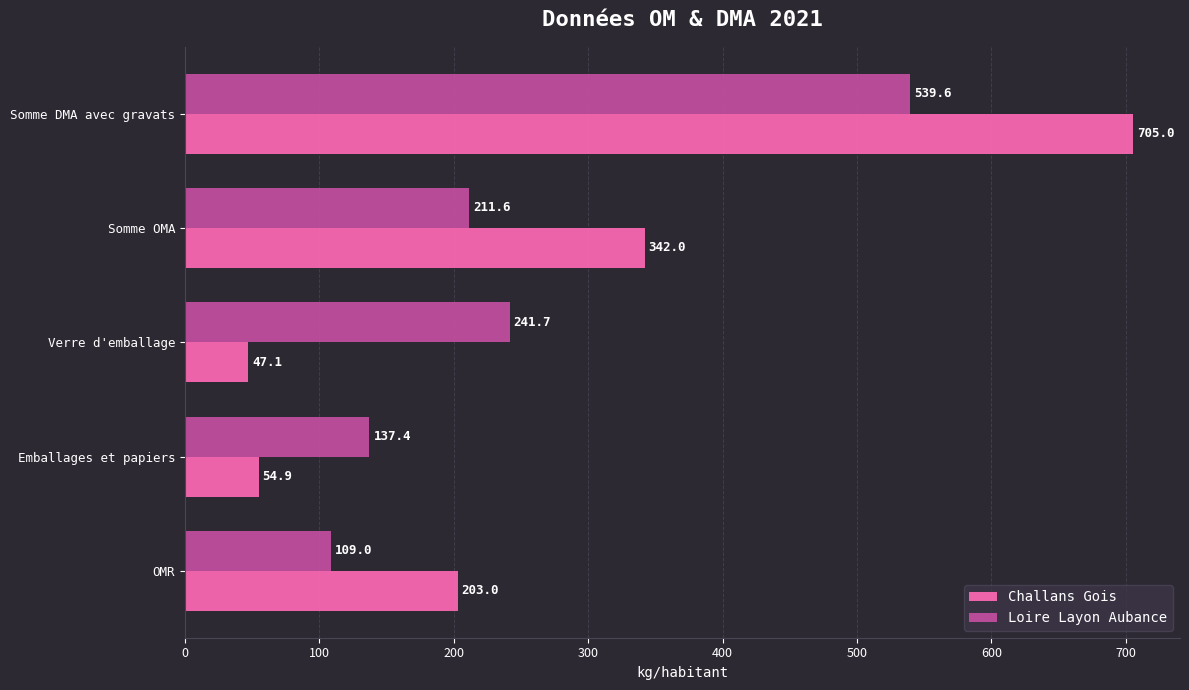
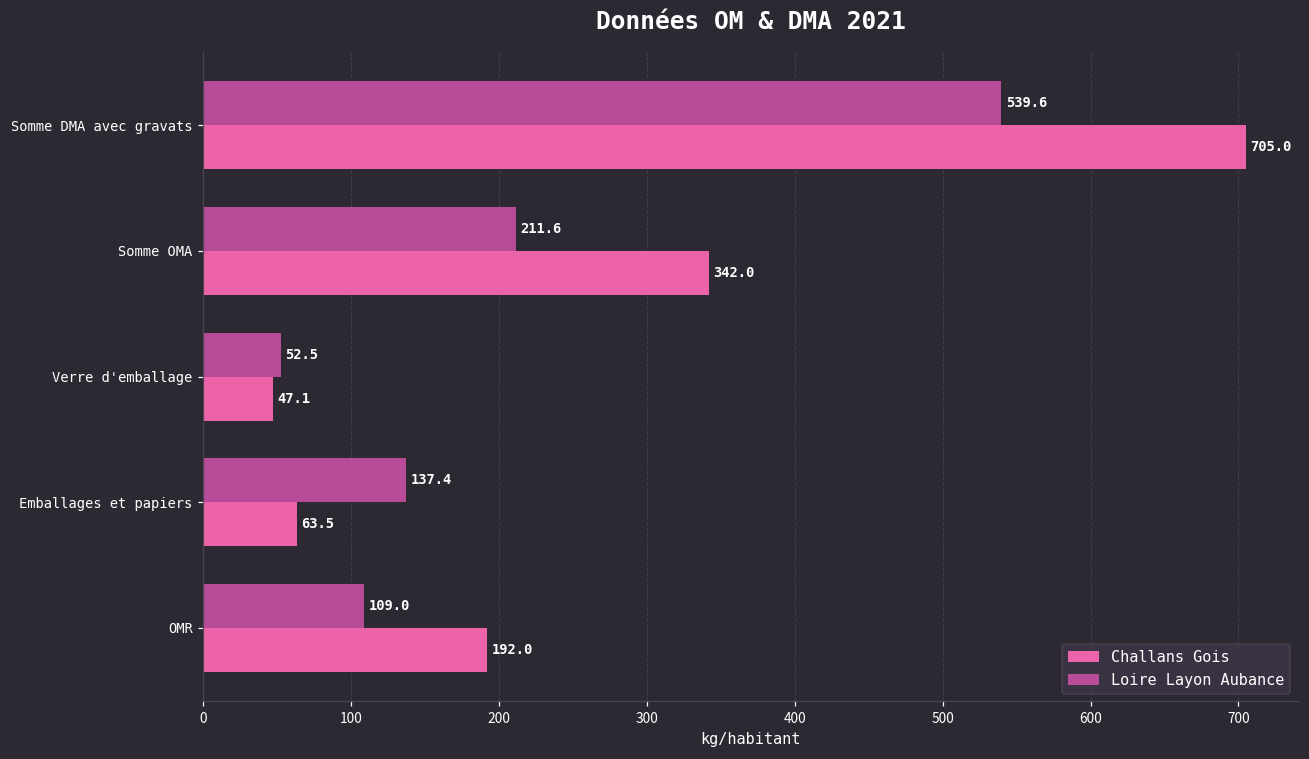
  {
    "Challans Gois": {
      "Somme DMA avec gravats": 705.0,
      "Somme OMA": 342.0,
      "Verre d'emballage": 47.1,
-     "Emballages et papiers": 54.9,
-     "OMR": 203.0
+     "Emballages et papiers": 63.5,
+     "OMR": 192.0
    },
    "Loire Layon Aubance": {
      "Somme DMA avec gravats": 539.6,
      "Somme OMA": 211.6,
-     "Verre d'emballage": 241.7,
+     "Verre d'emballage": 52.5,
      "Emballages et papiers": 137.4,
      "OMR": 109.0
    }
  }
